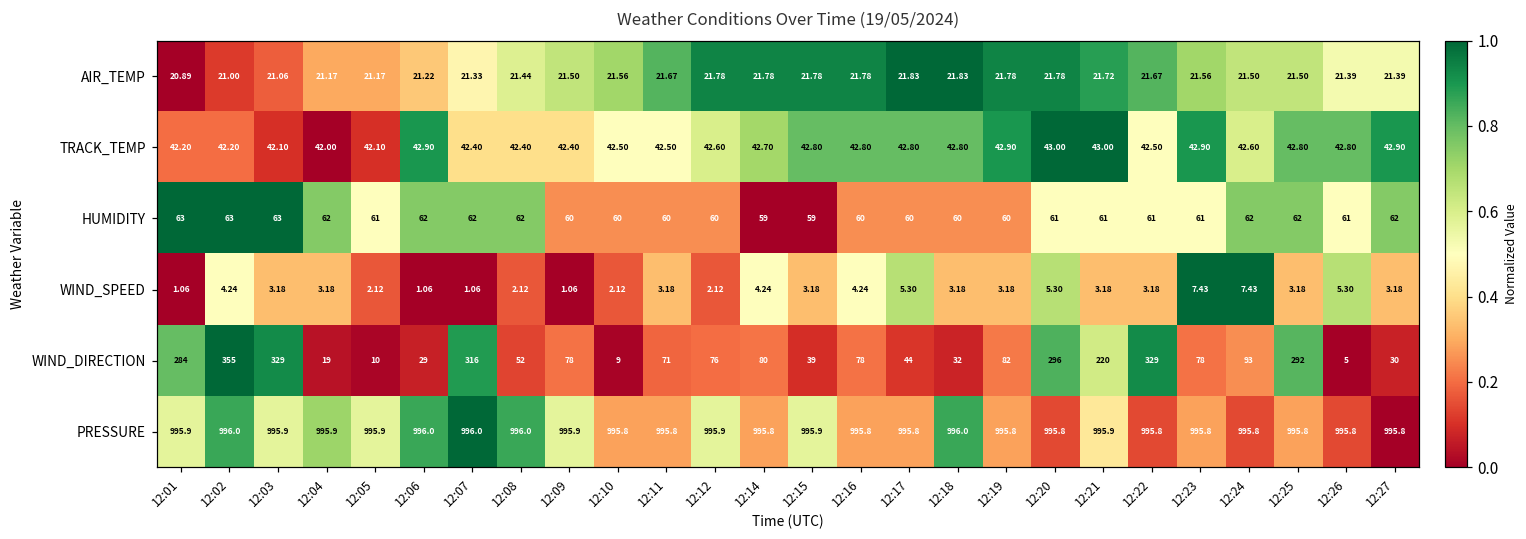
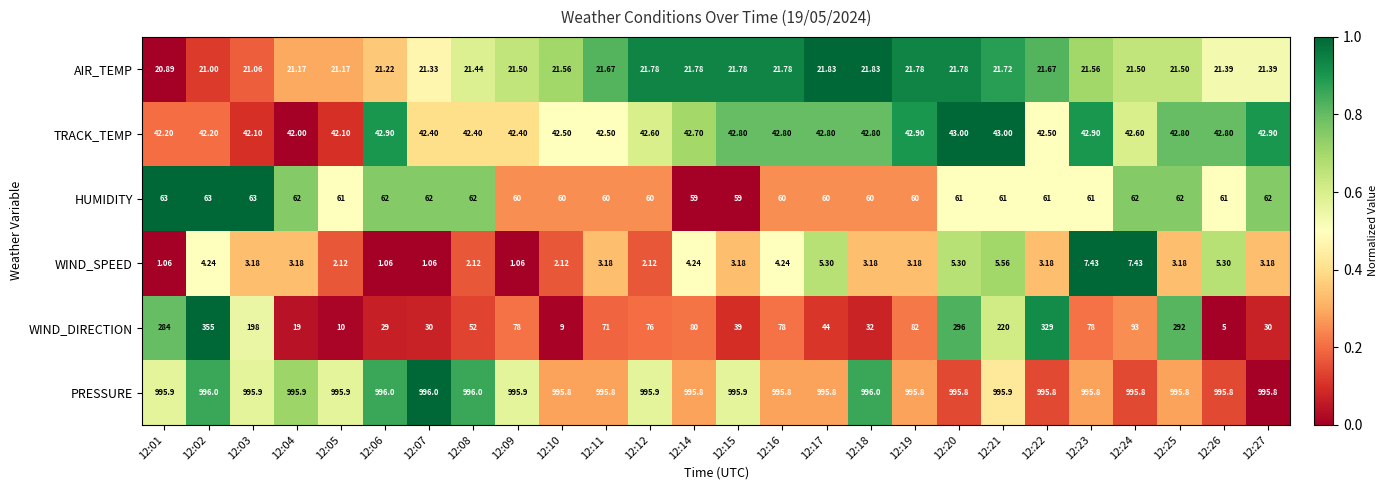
  {
    "AIR_TEMP": {
      "12:01": 20.89,
      "12:02": 21.00,
      "12:03": 21.06,
      "12:04": 21.17,
      "12:05": 21.17,
      "12:06": 21.22,
      "12:07": 21.33,
      "12:08": 21.44,
      "12:09": 21.50,
      "12:10": 21.56,
      "12:11": 21.67,
      "12:12": 21.78,
      "12:14": 21.78,
      "12:15": 21.78,
      "12:16": 21.78,
      "12:17": 21.83,
      "12:18": 21.83,
      "12:19": 21.78,
      "12:20": 21.78,
      "12:21": 21.72,
      "12:22": 21.67,
      "12:23": 21.56,
      "12:24": 21.50,
      "12:25": 21.50,
      "12:26": 21.39,
      "12:27": 21.39
    },
    "TRACK_TEMP": {
      "12:01": 42.20,
      "12:02": 42.20,
      "12:03": 42.10,
      "12:04": 42.00,
      "12:05": 42.10,
      "12:06": 42.90,
      "12:07": 42.40,
      "12:08": 42.40,
      "12:09": 42.40,
      "12:10": 42.50,
      "12:11": 42.50,
      "12:12": 42.60,
      "12:14": 42.70,
      "12:15": 42.80,
      "12:16": 42.80,
      "12:17": 42.80,
      "12:18": 42.80,
      "12:19": 42.90,
      "12:20": 43.00,
      "12:21": 43.00,
      "12:22": 42.50,
      "12:23": 42.90,
      "12:24": 42.60,
      "12:25": 42.80,
      "12:26": 42.80,
      "12:27": 42.90
    },
    "HUMIDITY": {
      "12:01": 63,
      "12:02": 63,
      "12:03": 63,
      "12:04": 62,
      "12:05": 61,
      "12:06": 62,
      "12:07": 62,
      "12:08": 62,
      "12:09": 60,
      "12:10": 60,
      "12:11": 60,
      "12:12": 60,
      "12:14": 59,
      "12:15": 59,
      "12:16": 60,
      "12:17": 60,
      "12:18": 60,
      "12:19": 60,
      "12:20": 61,
      "12:21": 61,
      "12:22": 61,
      "12:23": 61,
      "12:24": 62,
      "12:25": 62,
      "12:26": 61,
      "12:27": 62
    },
    "WIND_SPEED": {
      "12:01": 1.06,
      "12:02": 4.24,
      "12:03": 3.18,
      "12:04": 3.18,
      "12:05": 2.12,
      "12:06": 1.06,
      "12:07": 1.06,
      "12:08": 2.12,
      "12:09": 1.06,
      "12:10": 2.12,
      "12:11": 3.18,
      "12:12": 2.12,
      "12:14": 4.24,
      "12:15": 3.18,
      "12:16": 4.24,
      "12:17": 5.30,
      "12:18": 3.18,
      "12:19": 3.18,
      "12:20": 5.30,
-     "12:21": 3.18,
+     "12:21": 5.56,
      "12:22": 3.18,
      "12:23": 7.43,
      "12:24": 7.43,
      "12:25": 3.18,
      "12:26": 5.30,
      "12:27": 3.18
    },
    "WIND_DIRECTION": {
      "12:01": 284,
      "12:02": 355,
-     "12:03": 329,
+     "12:03": 198,
      "12:04": 19,
      "12:05": 10,
      "12:06": 29,
-     "12:07": 316,
+     "12:07": 30,
      "12:08": 52,
      "12:09": 78,
      "12:10": 9,
      "12:11": 71,
      "12:12": 76,
      "12:14": 80,
      "12:15": 39,
      "12:16": 78,
      "12:17": 44,
      "12:18": 32,
      "12:19": 82,
      "12:20": 296,
      "12:21": 220,
      "12:22": 329,
      "12:23": 78,
      "12:24": 93,
      "12:25": 292,
      "12:26": 5,
      "12:27": 30
    },
    "PRESSURE": {
      "12:01": 995.9,
      "12:02": 996.0,
      "12:03": 995.9,
      "12:04": 995.9,
      "12:05": 995.9,
      "12:06": 996.0,
      "12:07": 996.0,
      "12:08": 996.0,
      "12:09": 995.9,
      "12:10": 995.8,
      "12:11": 995.8,
      "12:12": 995.9,
      "12:14": 995.8,
      "12:15": 995.9,
      "12:16": 995.8,
      "12:17": 995.8,
      "12:18": 996.0,
      "12:19": 995.8,
      "12:20": 995.8,
      "12:21": 995.9,
      "12:22": 995.8,
      "12:23": 995.8,
      "12:24": 995.8,
      "12:25": 995.8,
      "12:26": 995.8,
      "12:27": 995.8
    }
  }
